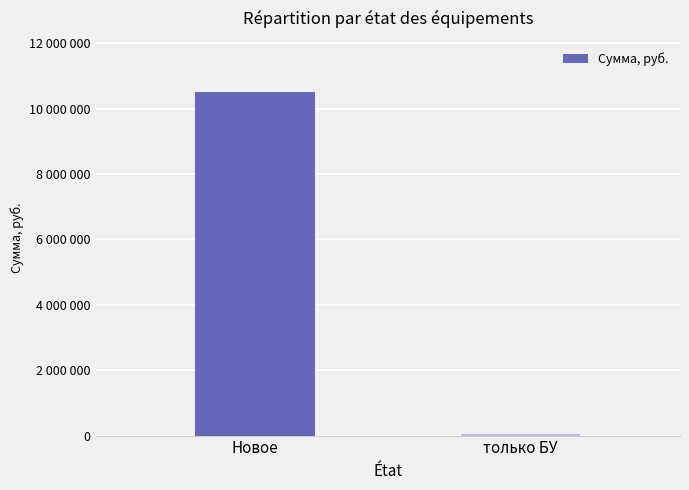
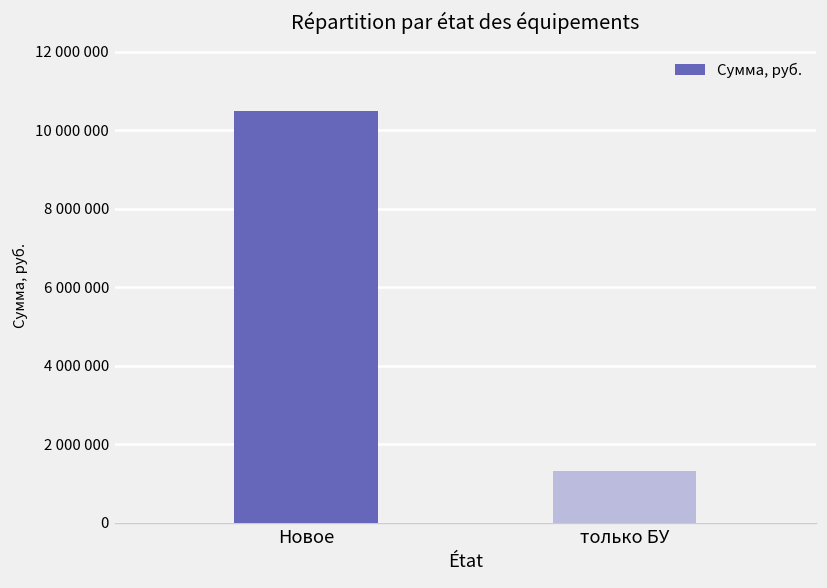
  {
    "Новое": 10500000,
-   "только БУ": 0
+   "только БУ": 1300000
  }
